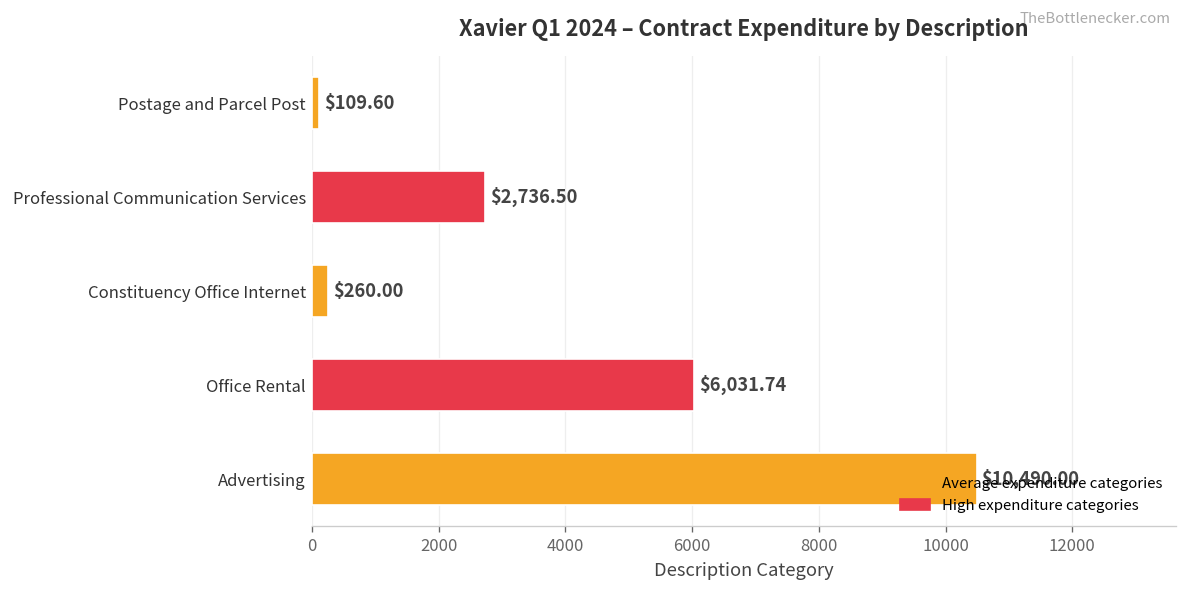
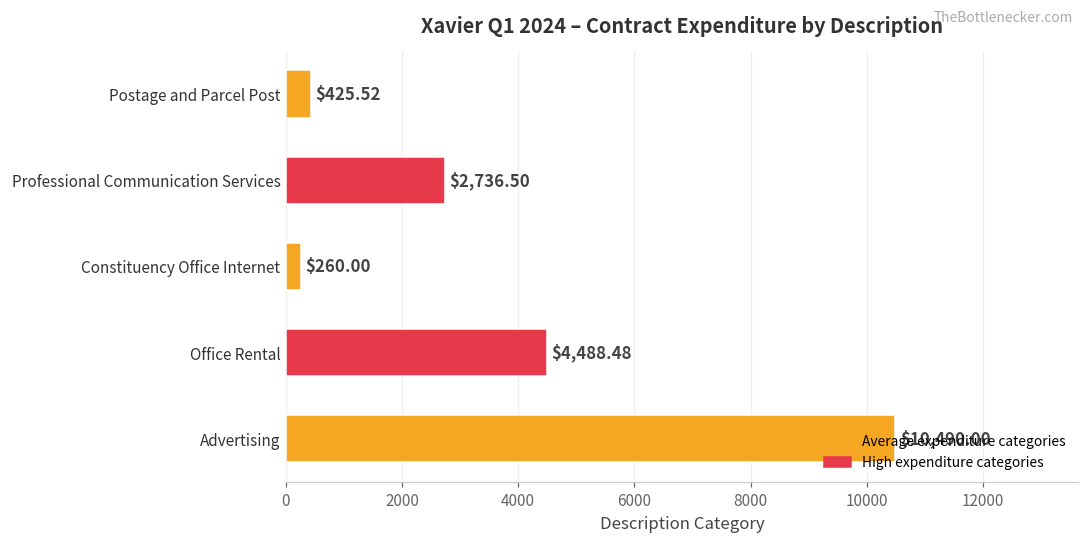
  {
-   "Postage and Parcel Post": "$109.60",
+   "Postage and Parcel Post": "$425.52",
    "Professional Communication Services": "$2,736.50",
    "Constituency Office Internet": "$260.00",
-   "Office Rental": "$6,031.74",
+   "Office Rental": "$4,488.48",
    "Advertising": "$10,490.00"
  }
